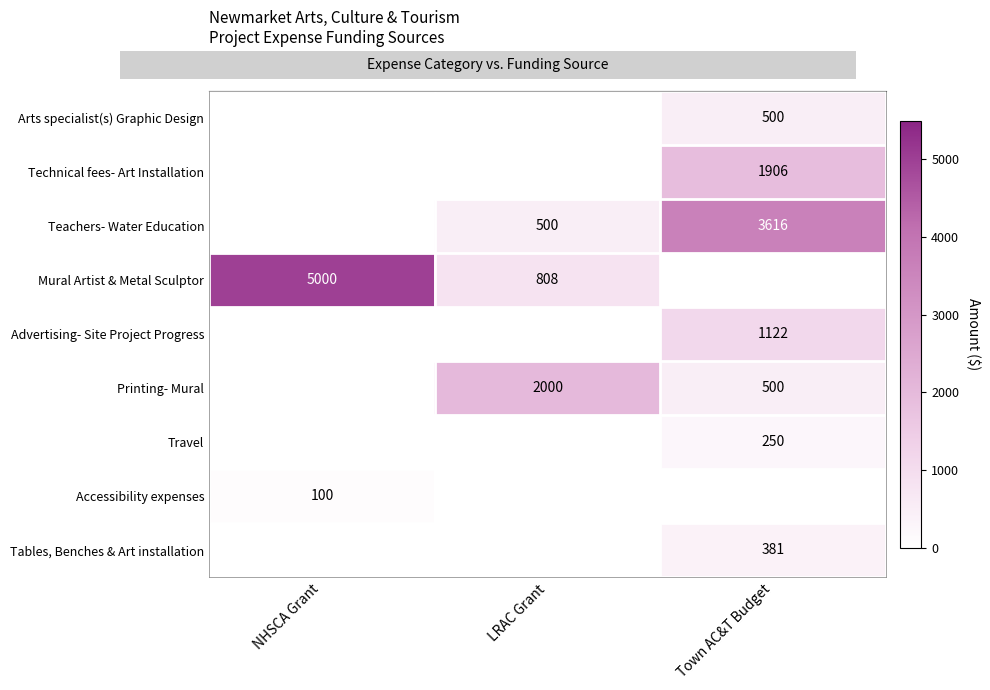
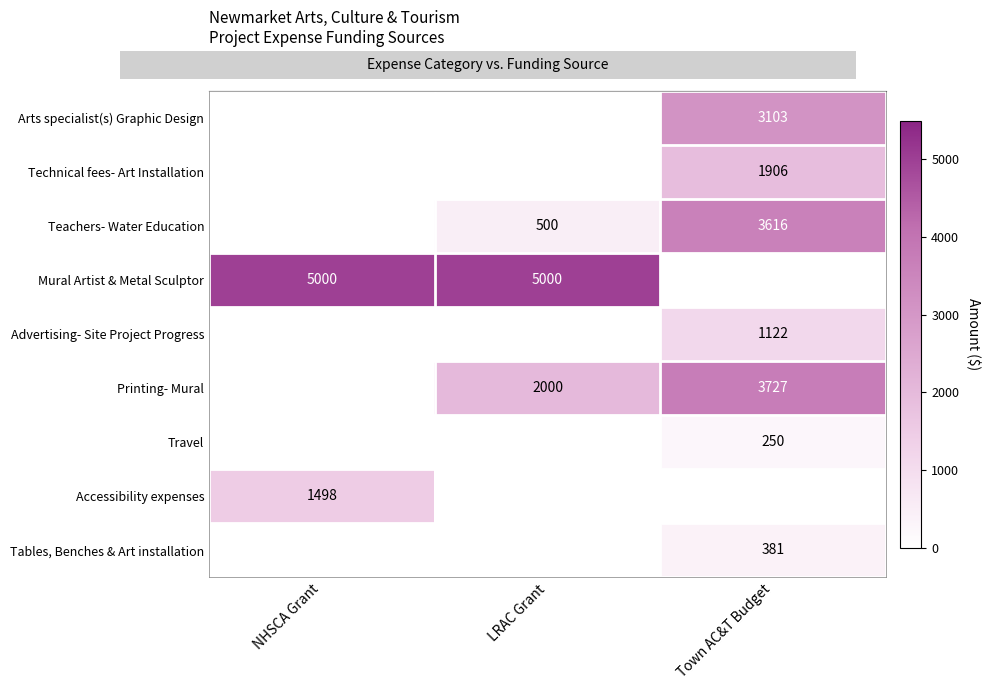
  {
    "Arts specialist(s) Graphic Design": {
-     "Town AC&T Budget": 500
+     "Town AC&T Budget": 3103
    },
    "Technical fees- Art Installation": {
      "Town AC&T Budget": 1906
    },
    "Teachers- Water Education": {
      "LRAC Grant": 500,
      "Town AC&T Budget": 3616
    },
    "Mural Artist & Metal Sculptor": {
      "NHSCA Grant": 5000,
-     "LRAC Grant": 808
+     "LRAC Grant": 5000
    },
    "Advertising- Site Project Progress": {
      "Town AC&T Budget": 1122
    },
    "Printing- Mural": {
      "LRAC Grant": 2000,
-     "Town AC&T Budget": 500
+     "Town AC&T Budget": 3727
    },
    "Travel": {
      "Town AC&T Budget": 250
    },
    "Accessibility expenses": {
-     "NHSCA Grant": 100
+     "NHSCA Grant": 1498
    },
    "Tables, Benches & Art installation": {
      "Town AC&T Budget": 381
    }
  }
